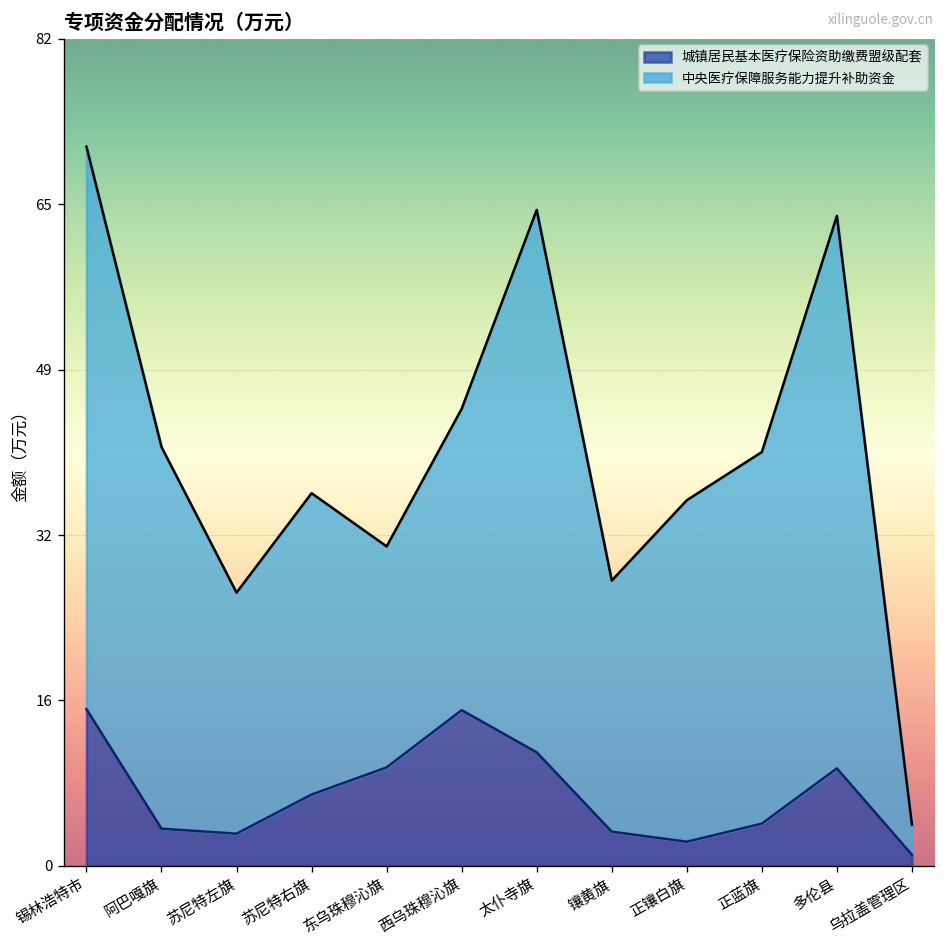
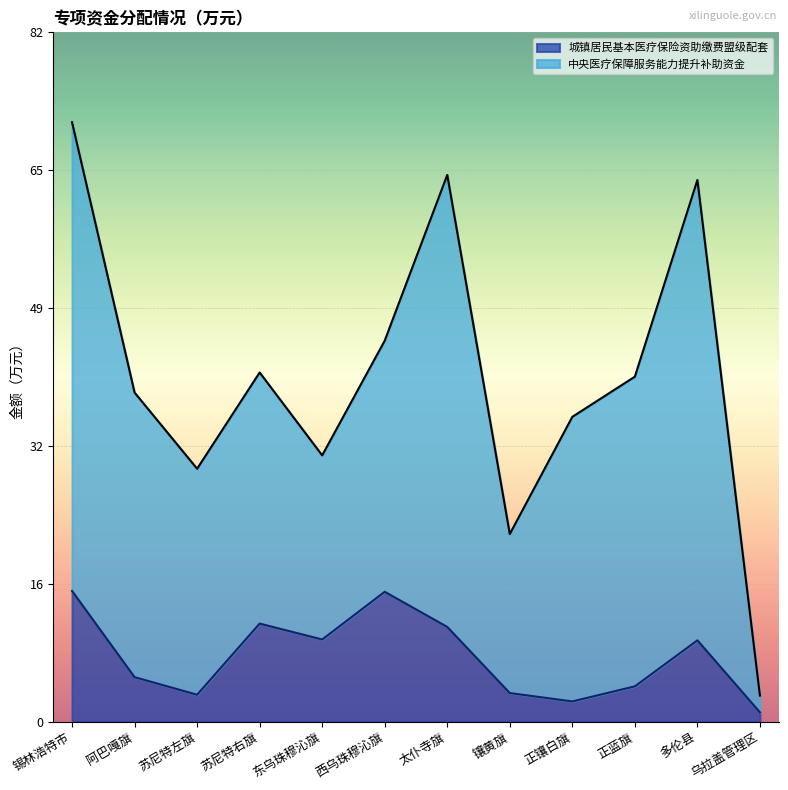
  {
    "城镇居民基本医疗保险资助缴费盟级配套": {
      "锡林浩特市": 16,
-     "阿巴嘎旗": 4,
+     "阿巴嘎旗": 5,
      "苏尼特左旗": 3,
-     "苏尼特右旗": 7,
+     "苏尼特右旗": 12,
      "东乌珠穆沁旗": 10,
      "西乌珠穆沁旗": 16,
      "太仆寺旗": 11,
      "镶黄旗": 3,
      "正镶白旗": 2,
      "正蓝旗": 4,
      "多伦县": 10,
      "乌拉盖管理区": 1
    },
    "中央医疗保障服务能力提升补助资金": {
      "锡林浩特市": 56,
-     "阿巴嘎旗": 38,
-     "苏尼特左旗": 24,
+     "阿巴嘎旗": 34,
+     "苏尼特左旗": 27,
      "苏尼特右旗": 30,
      "东乌珠穆沁旗": 22,
      "西乌珠穆沁旗": 30,
      "太仆寺旗": 54,
-     "镶黄旗": 25,
+     "镶黄旗": 19,
      "正镶白旗": 34,
      "正蓝旗": 37,
      "多伦县": 55,
-     "乌拉盖管理区": 3
+     "乌拉盖管理区": 2
    }
  }
